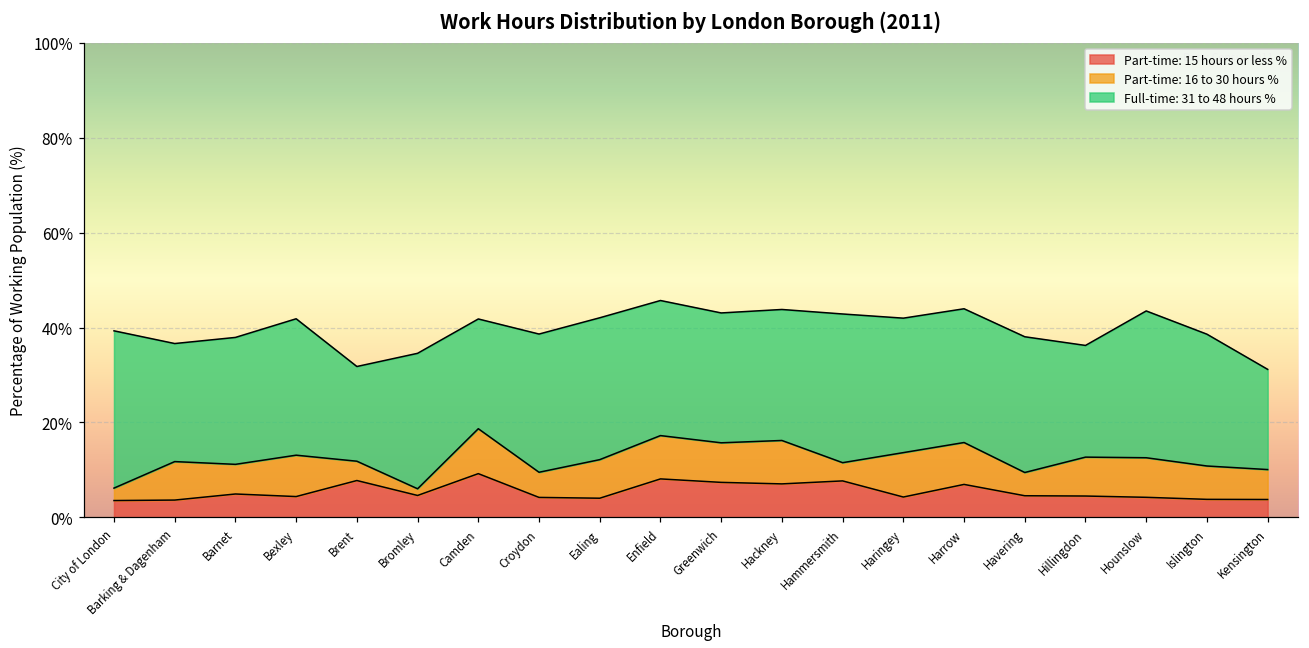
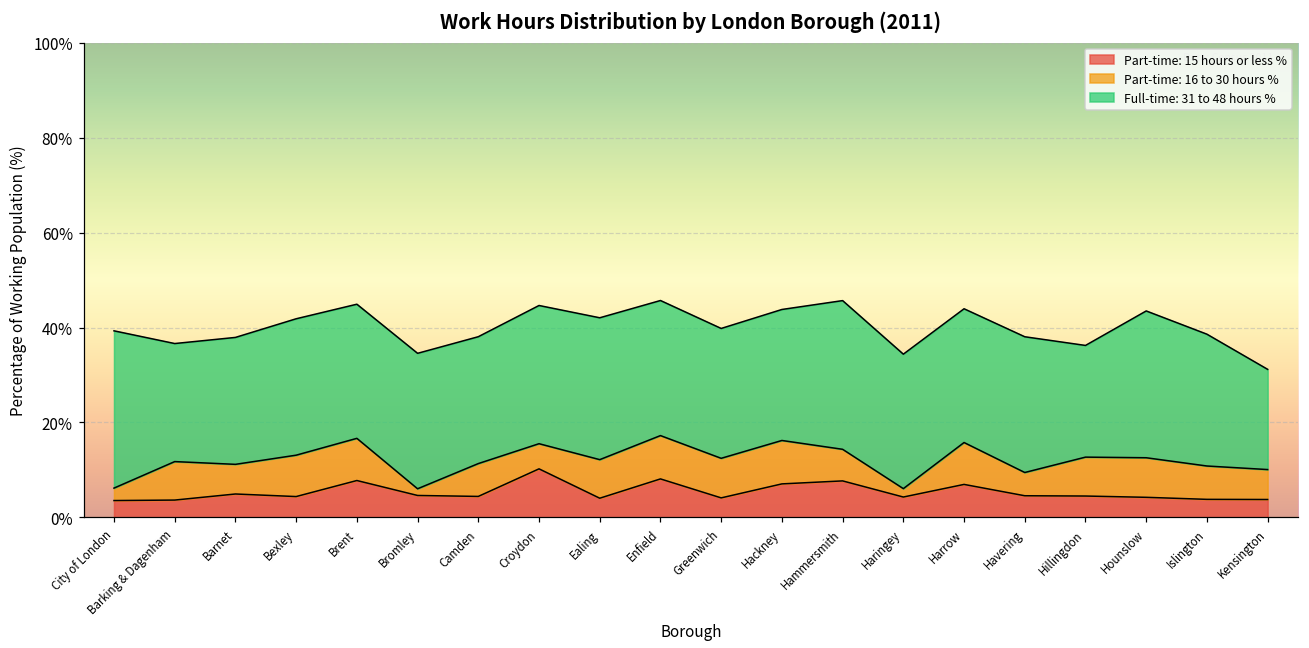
  {
    "Part-time: 15 hours or less %": {
      "City of London": "4%",
      "Barking & Dagenham": "4%",
      "Barnet": "5%",
      "Bexley": "4%",
      "Brent": "8%",
      "Bromley": "5%",
-     "Camden": "9%",
-     "Croydon": "4%",
+     "Camden": "4%",
+     "Croydon": "10%",
      "Ealing": "4%",
      "Enfield": "8%",
-     "Greenwich": "7%",
+     "Greenwich": "4%",
      "Hackney": "7%",
      "Hammersmith": "8%",
      "Haringey": "4%",
      "Harrow": "7%",
      "Havering": "5%",
      "Hillingdon": "4%",
      "Hounslow": "4%",
      "Islington": "4%",
      "Kensington": "4%"
    },
    "Part-time: 16 to 30 hours %": {
      "City of London": "3%",
      "Barking & Dagenham": "8%",
      "Barnet": "6%",
      "Bexley": "9%",
-     "Brent": "4%",
+     "Brent": "9%",
      "Bromley": "1%",
-     "Camden": "9%",
+     "Camden": "7%",
      "Croydon": "5%",
      "Ealing": "8%",
      "Enfield": "9%",
      "Greenwich": "8%",
      "Hackney": "9%",
-     "Hammersmith": "4%",
-     "Haringey": "9%",
+     "Hammersmith": "7%",
+     "Haringey": "2%",
      "Harrow": "9%",
      "Havering": "5%",
      "Hillingdon": "8%",
      "Hounslow": "8%",
      "Islington": "7%",
      "Kensington": "6%"
    },
    "Full-time: 31 to 48 hours %": {
      "City of London": "33%",
      "Barking & Dagenham": "25%",
      "Barnet": "27%",
      "Bexley": "29%",
-     "Brent": "20%",
+     "Brent": "28%",
      "Bromley": "29%",
-     "Camden": "23%",
+     "Camden": "27%",
      "Croydon": "29%",
      "Ealing": "30%",
      "Enfield": "28%",
      "Greenwich": "27%",
      "Hackney": "28%",
      "Hammersmith": "31%",
      "Haringey": "28%",
      "Harrow": "28%",
      "Havering": "29%",
      "Hillingdon": "24%",
      "Hounslow": "31%",
      "Islington": "28%",
      "Kensington": "21%"
    }
  }
